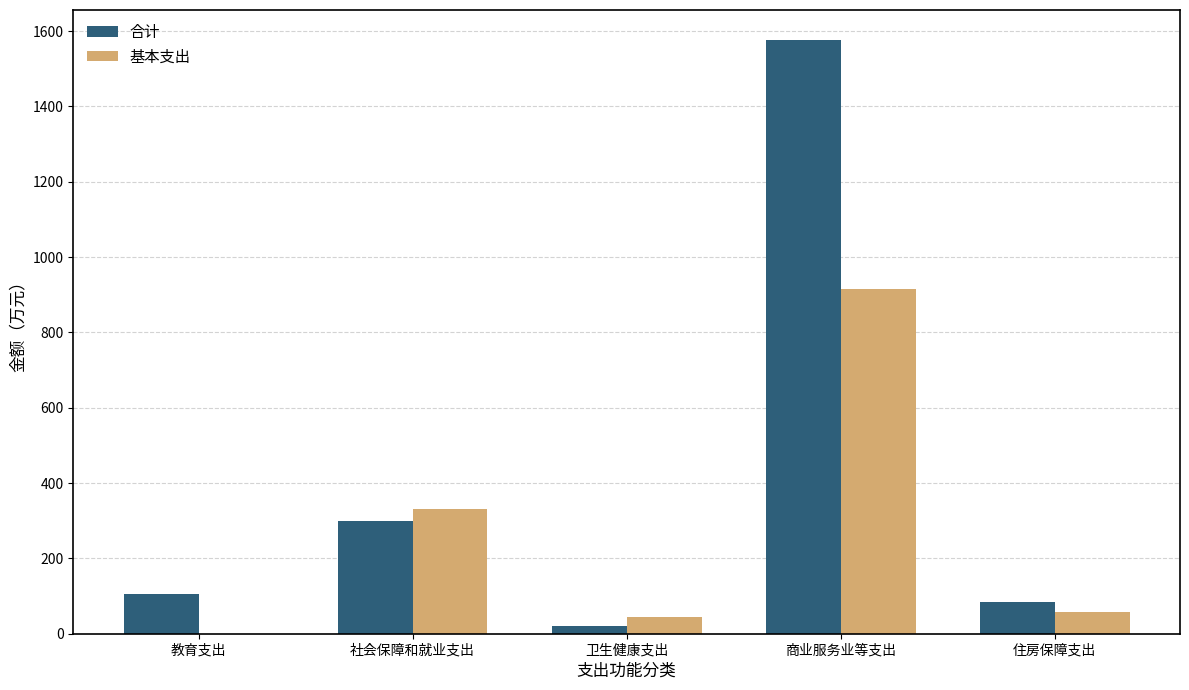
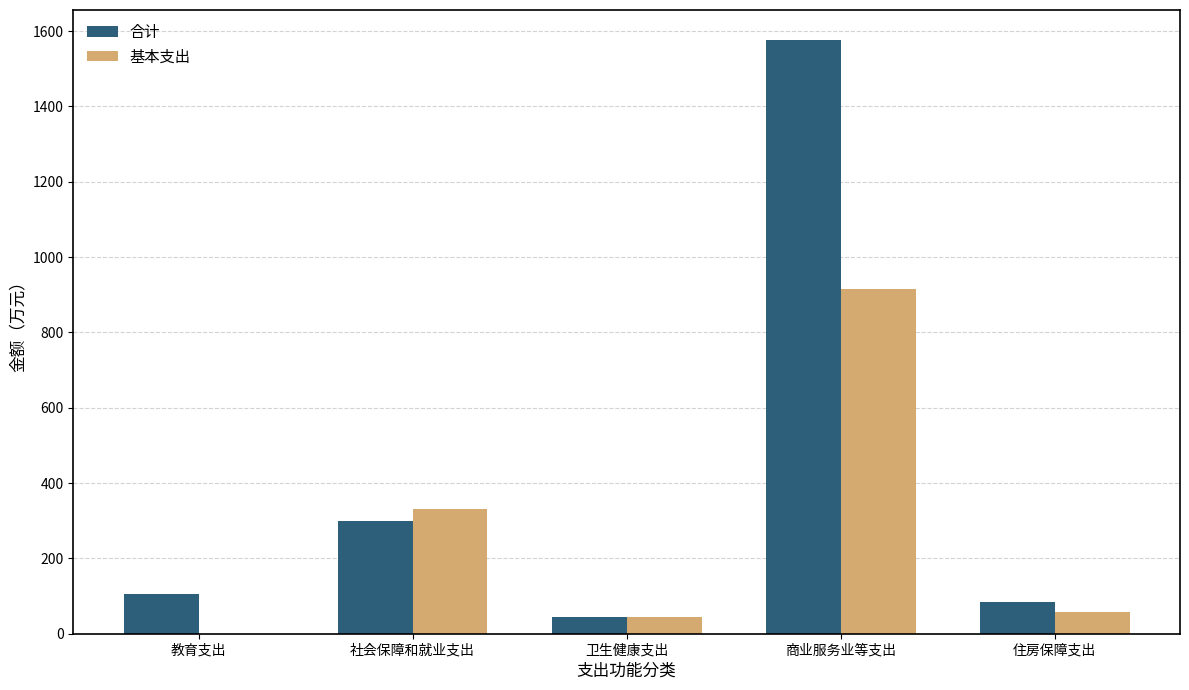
  {
    "合计": {
      "教育支出": 100,
      "社会保障和就业支出": 300,
-     "卫生健康支出": 20,
+     "卫生健康支出": 40,
      "商业服务业等支出": 1580,
      "住房保障支出": 80
    },
    "基本支出": {
      "教育支出": 0,
      "社会保障和就业支出": 330,
      "卫生健康支出": 40,
      "商业服务业等支出": 920,
      "住房保障支出": 60
    }
  }
